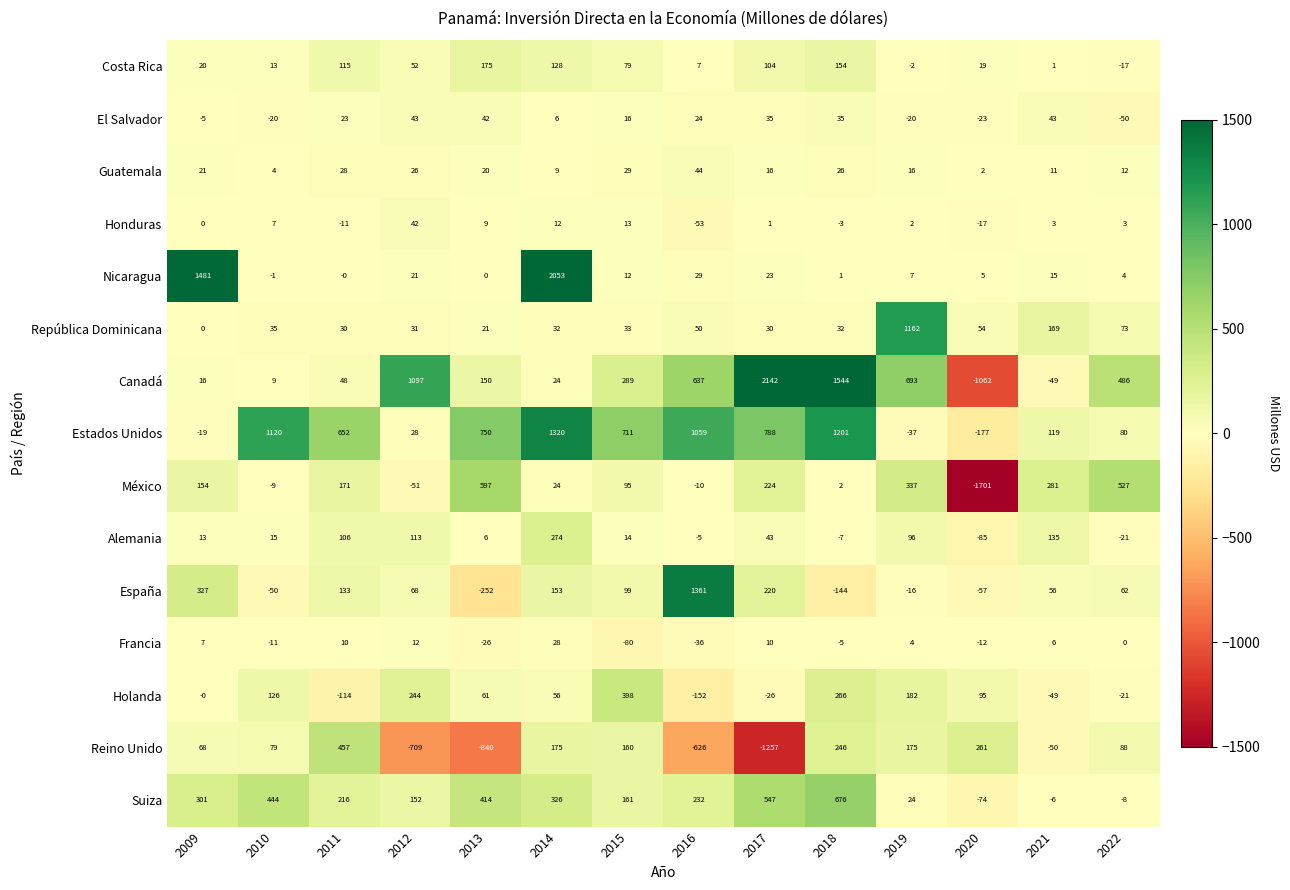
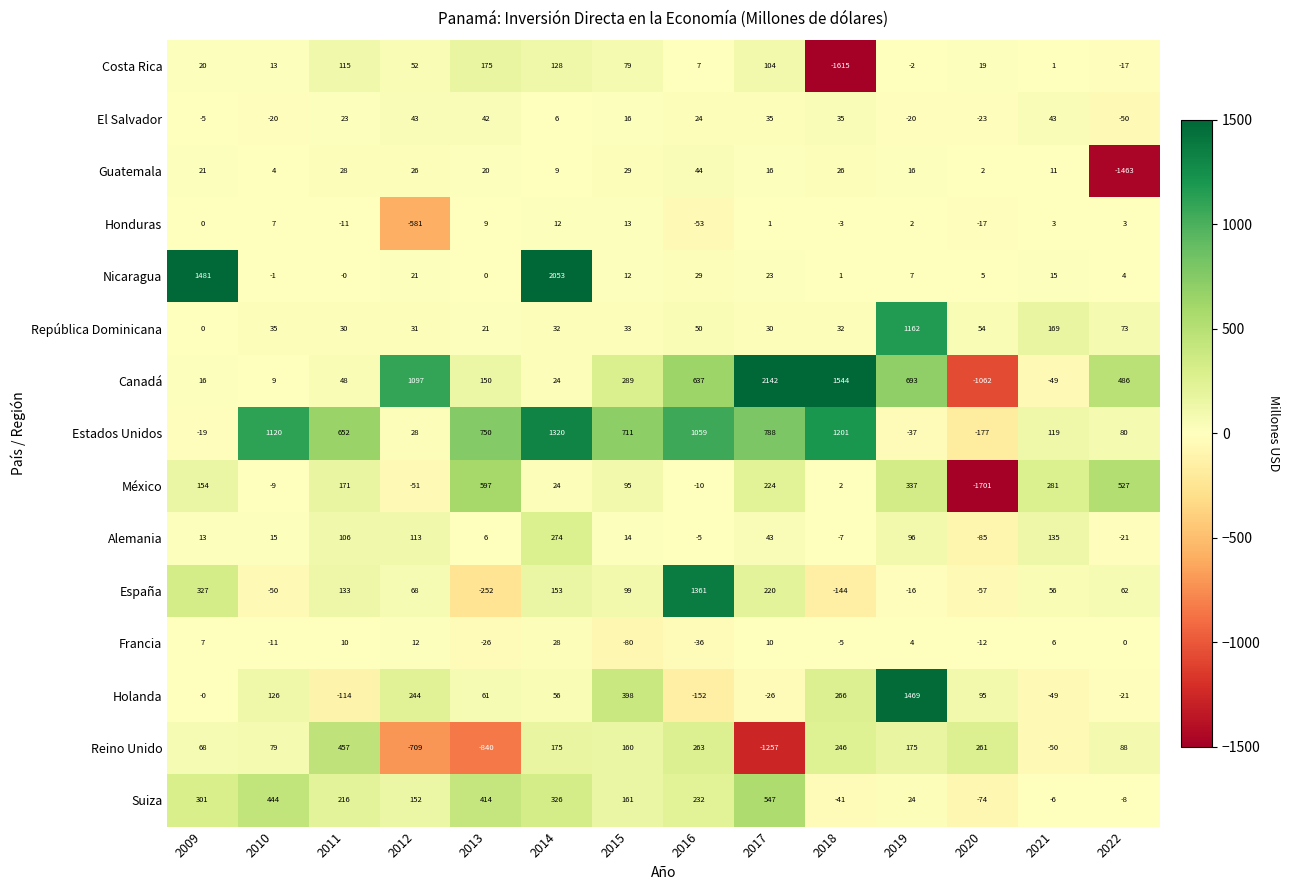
  {
    "Costa Rica": {
      "2009": 20,
      "2010": 13,
      "2011": 115,
      "2012": 52,
      "2013": 175,
      "2014": 128,
      "2015": 79,
      "2016": 7,
      "2017": 104,
-     "2018": 154,
+     "2018": -1615,
      "2019": -2,
      "2020": 19,
      "2021": 1,
      "2022": -17
    },
    "Guatemala": {
      "2009": 21,
      "2010": 4,
      "2011": 28,
      "2012": 26,
      "2013": 20,
      "2014": 9,
      "2015": 29,
      "2016": 44,
      "2017": 16,
      "2018": 26,
      "2019": 16,
      "2020": 2,
      "2021": 11,
-     "2022": 12
+     "2022": -1463
    },
    "Honduras": {
      "2009": 0,
      "2010": 7,
      "2011": -11,
-     "2012": 42,
+     "2012": -581,
      "2013": 9,
      "2014": 12,
      "2015": 13,
      "2016": -53,
      "2017": 1,
      "2018": -3,
      "2019": 2,
      "2020": -17,
      "2021": 3,
      "2022": 3
    },
    "Holanda": {
      "2009": -0,
      "2010": 126,
      "2011": -114,
      "2012": 244,
      "2013": 61,
      "2014": 56,
      "2015": 398,
      "2016": -152,
      "2017": -26,
      "2018": 266,
-     "2019": 182,
+     "2019": 1469,
      "2020": 95,
      "2021": -49,
      "2022": -21
    },
    "Reino Unido": {
      "2009": 68,
      "2010": 79,
      "2011": 457,
      "2012": -709,
      "2013": -840,
      "2014": 175,
      "2015": 160,
-     "2016": -626,
+     "2016": 263,
      "2017": -1257,
      "2018": 246,
      "2019": 175,
      "2020": 261,
      "2021": -50,
      "2022": 88
    },
    "Suiza": {
      "2009": 301,
      "2010": 444,
      "2011": 216,
      "2012": 152,
      "2013": 414,
      "2014": 326,
      "2015": 161,
      "2016": 232,
      "2017": 547,
-     "2018": 676,
+     "2018": -41,
      "2019": 24,
      "2020": -74,
      "2021": -6,
      "2022": -8
    }
  }
